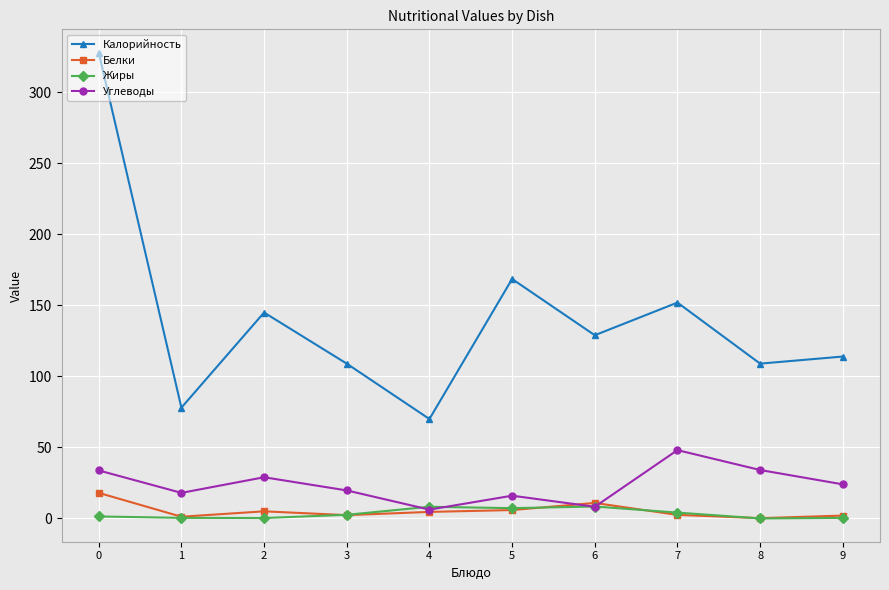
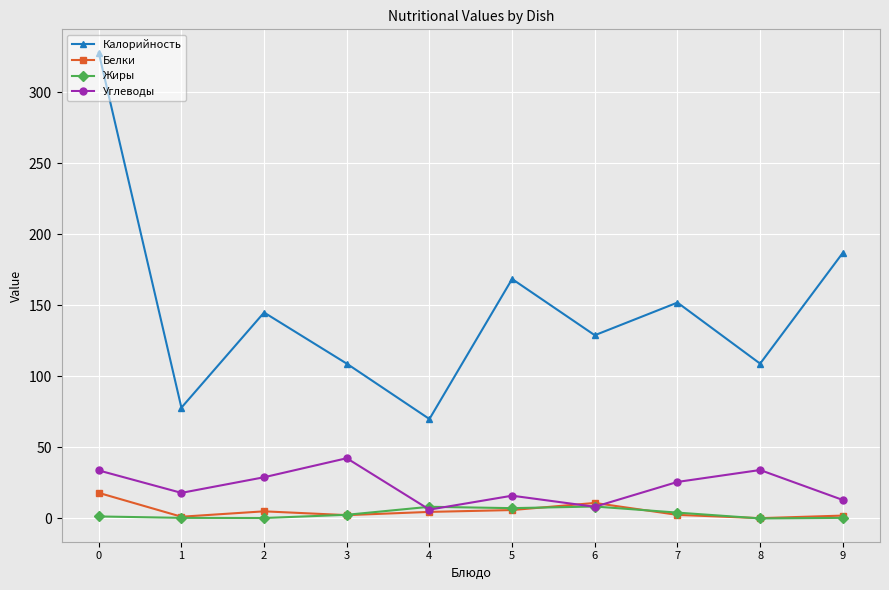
  {
    "Калорийность": {
      "1": 78,
      "2": 145,
      "3": 109,
      "4": 70,
      "5": 169,
      "6": 129,
      "7": 152,
      "8": 109,
-     "9": 114
+     "9": 187
    },
    "Белки": {
      "0": 18,
      "2": 5,
      "6": 11
    },
    "Жиры": {
      "0": 1,
      "2": 0,
      "4": 8
    },
    "Углеводы": {
      "0": 34,
      "1": 18,
      "2": 29,
-     "3": 20,
+     "3": 42,
      "5": 16,
-     "7": 48,
+     "7": 26,
      "8": 34,
-     "9": 24
+     "9": 13
    }
  }
